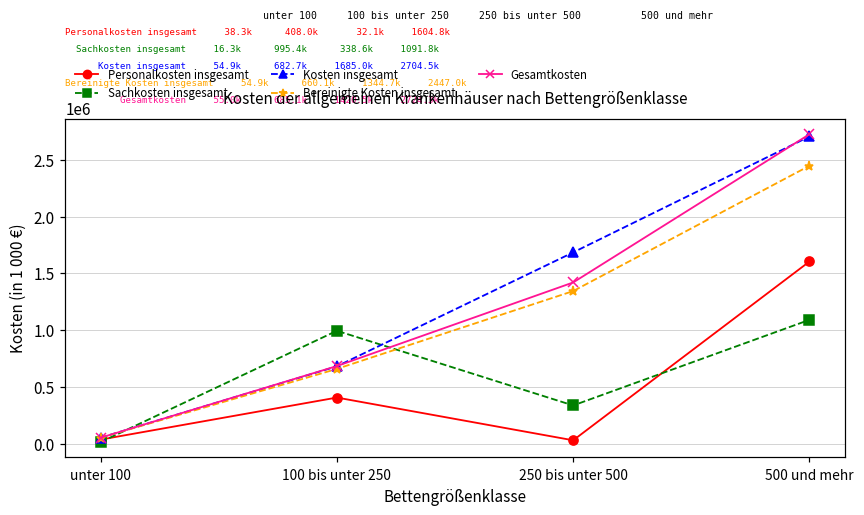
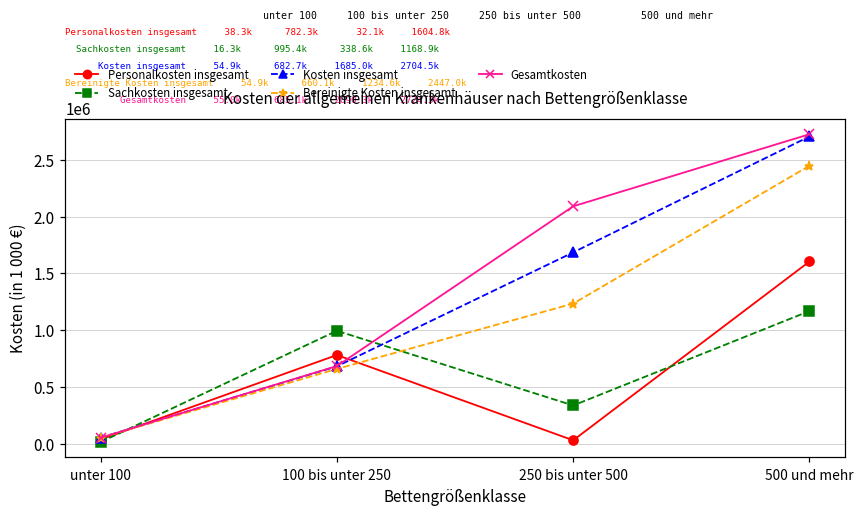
  {
    "Personalkosten insgesamt": {
-     "100 bis unter 250": "408.0k"
+     "100 bis unter 250": "782.3k"
    },
    "Sachkosten insgesamt": {
-     "500 und mehr": "1091.8k"
+     "500 und mehr": "1168.9k"
    },
    "Kosten insgesamt": {
      "250 bis unter 500": "1690000"
    },
    "Bereinigte Kosten insgesamt": {
-     "250 bis unter 500": "1344.7k"
+     "250 bis unter 500": "1234.6k"
    },
    "Gesamtkosten": {
-     "250 bis unter 500": "1420.5k"
+     "250 bis unter 500": "2090.3k"
    }
  }
